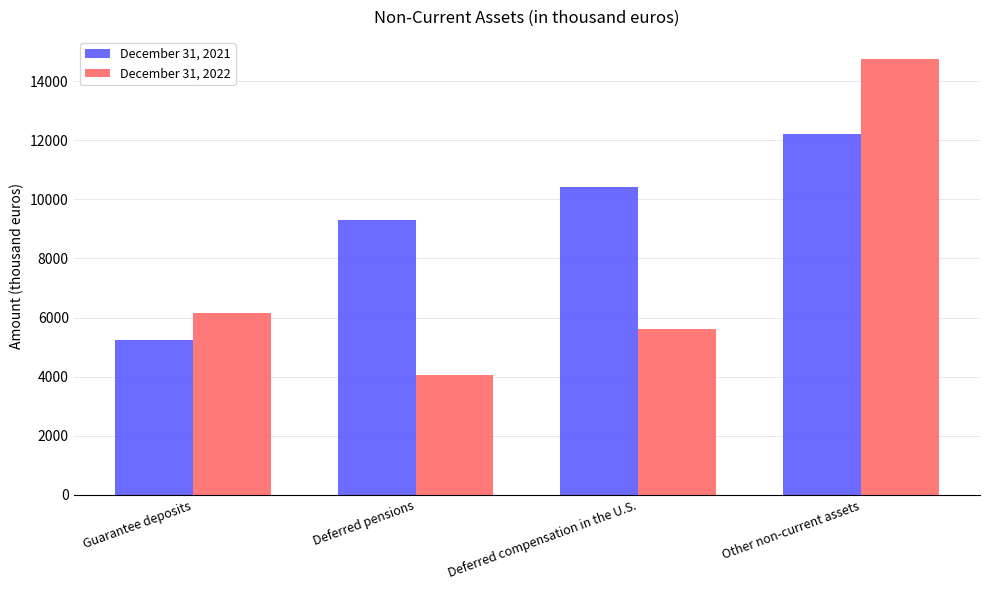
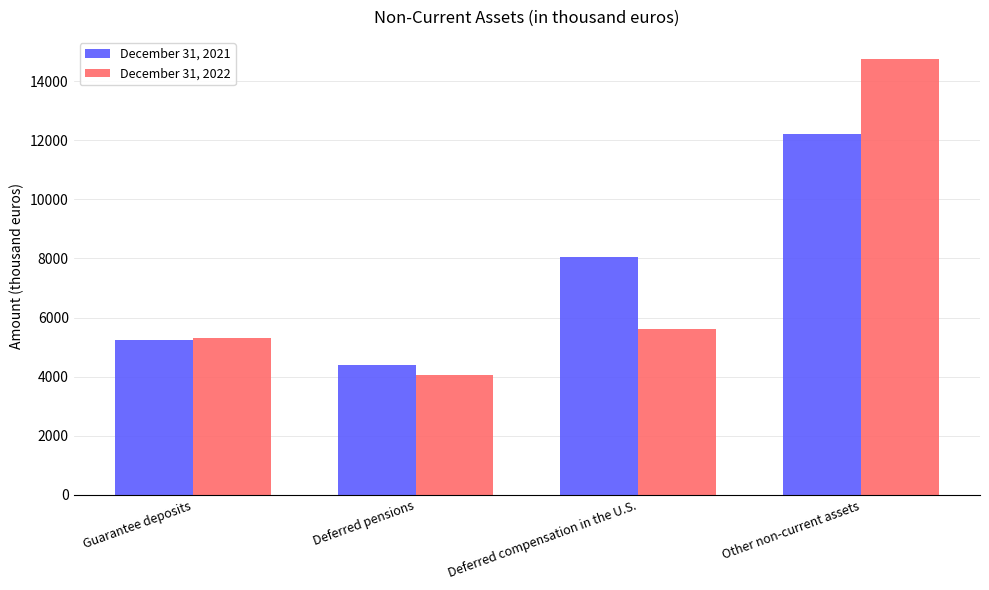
  {
    "December 31, 2021": {
      "Guarantee deposits": 5300,
-     "Deferred pensions": 9300,
-     "Deferred compensation in the U.S.": 10400,
+     "Deferred pensions": 4400,
+     "Deferred compensation in the U.S.": 8000,
      "Other non-current assets": 12200
    },
    "December 31, 2022": {
-     "Guarantee deposits": 6200,
+     "Guarantee deposits": 5300,
      "Deferred pensions": 4100,
      "Deferred compensation in the U.S.": 5600,
      "Other non-current assets": 14800
    }
  }
